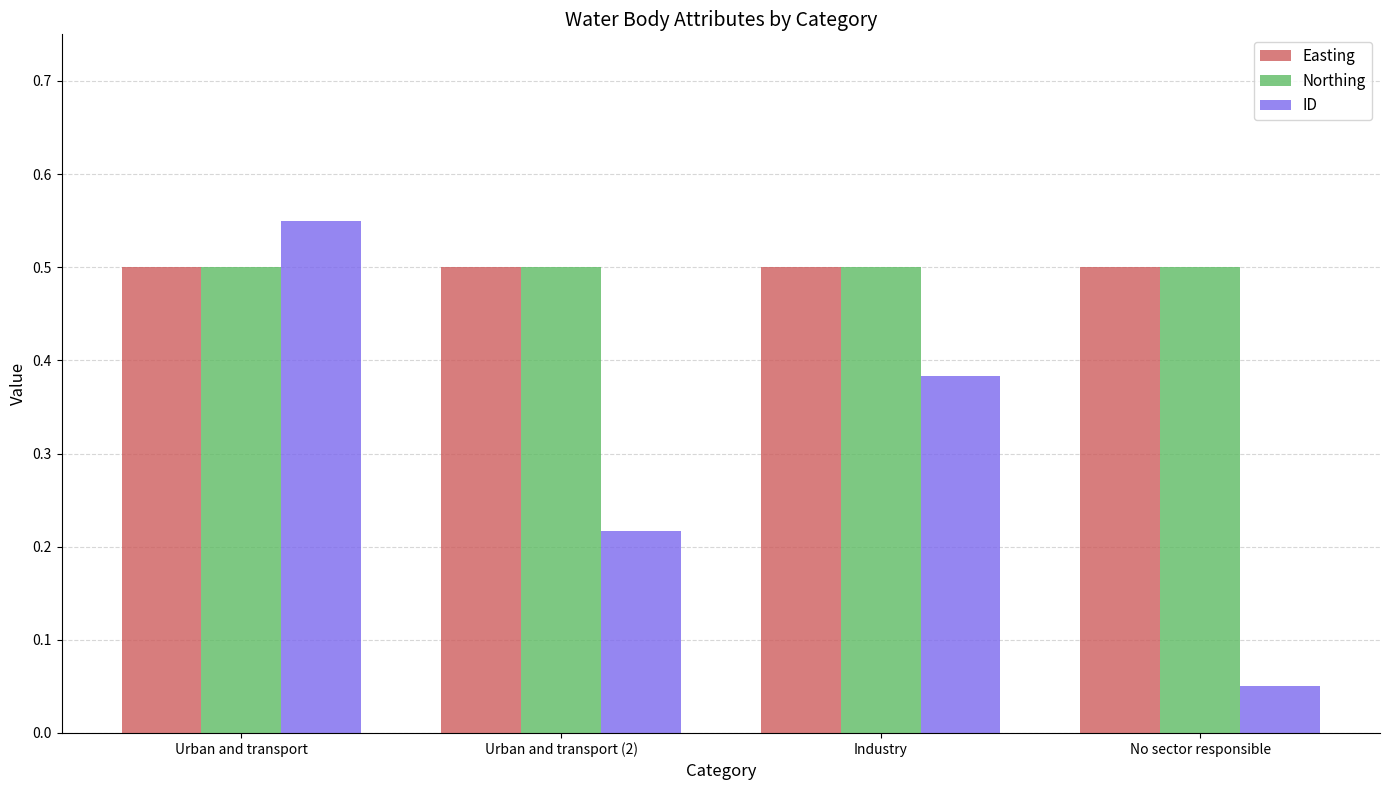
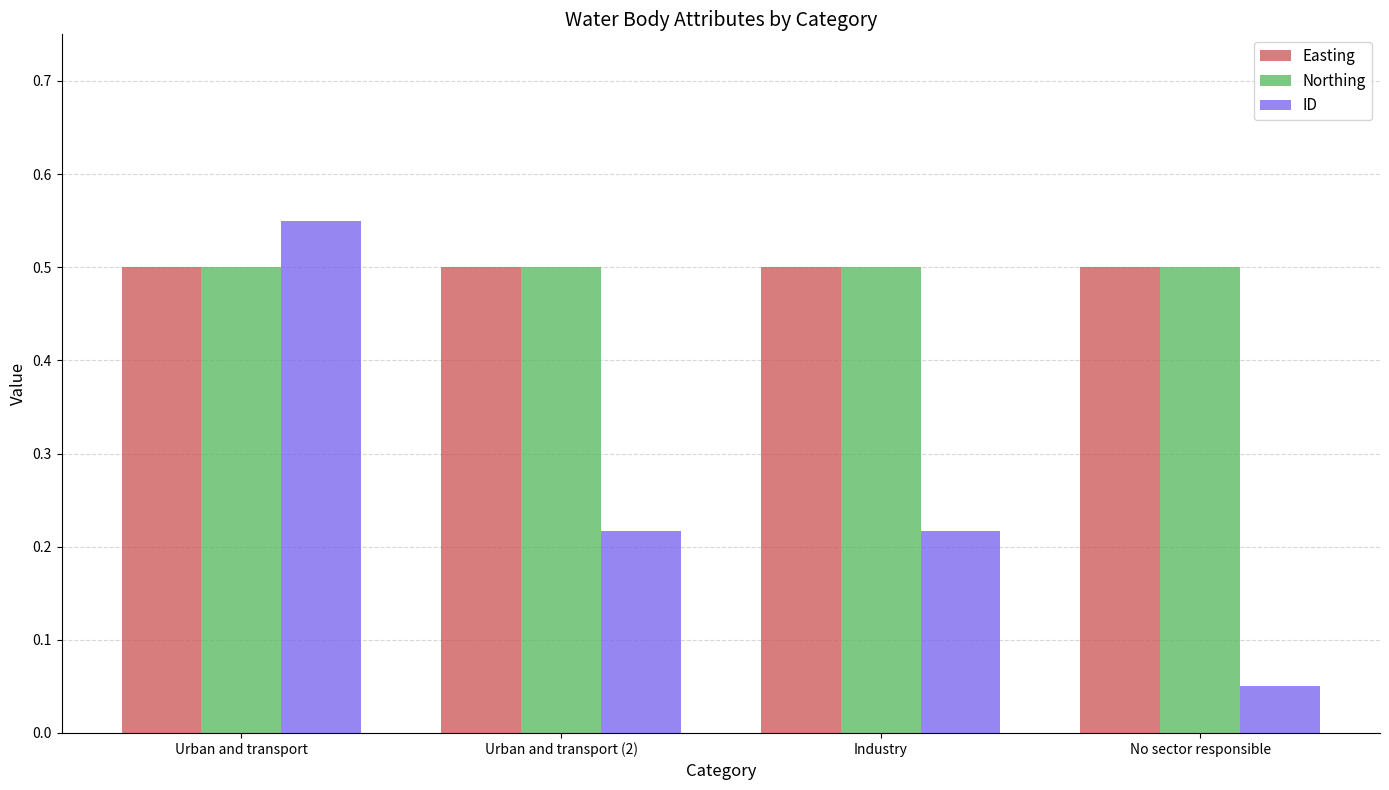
  {
    "Easting": {
      "Urban and transport": 0.50,
      "Urban and transport (2)": 0.50,
      "Industry": 0.50,
      "No sector responsible": 0.50
    },
    "Northing": {
      "Urban and transport": 0.50,
      "Urban and transport (2)": 0.50,
      "Industry": 0.50,
      "No sector responsible": 0.50
    },
    "ID": {
      "Urban and transport": 0.55,
      "Urban and transport (2)": 0.22,
-     "Industry": 0.38,
+     "Industry": 0.22,
      "No sector responsible": 0.05
    }
  }
